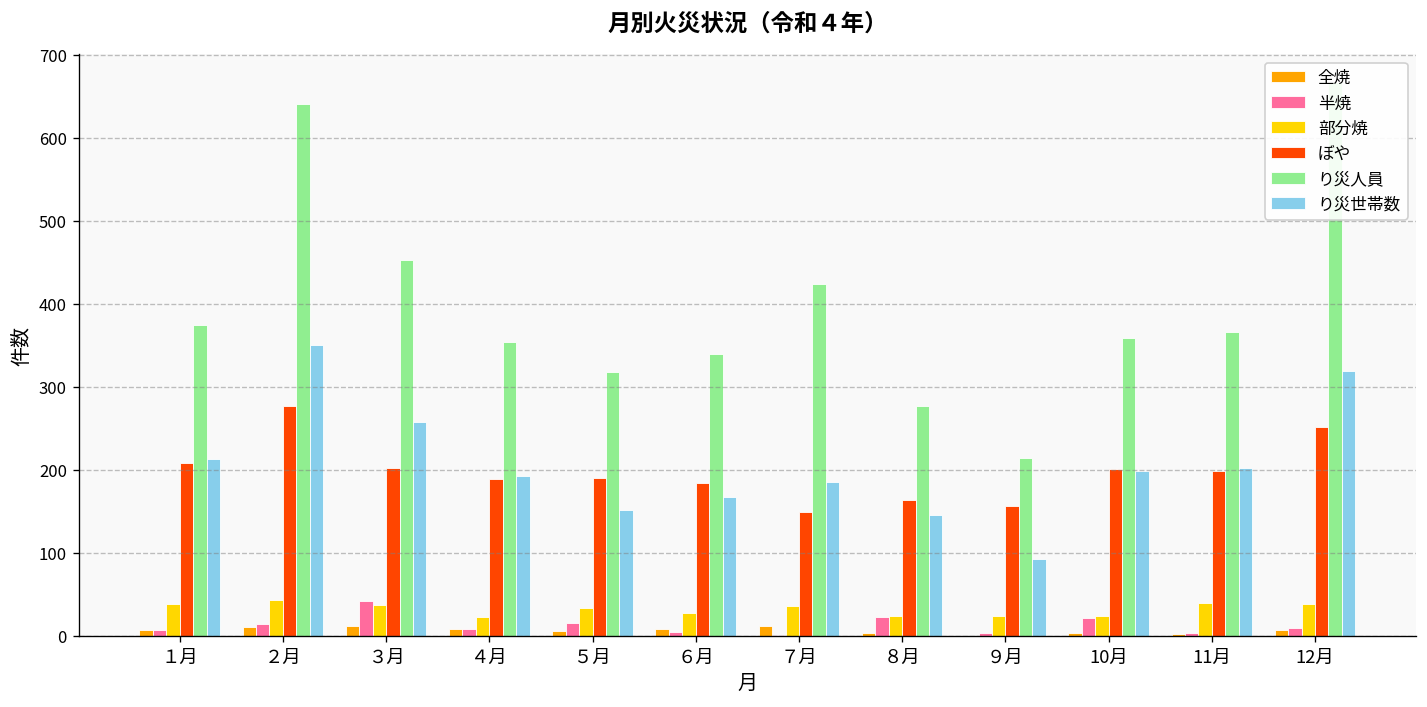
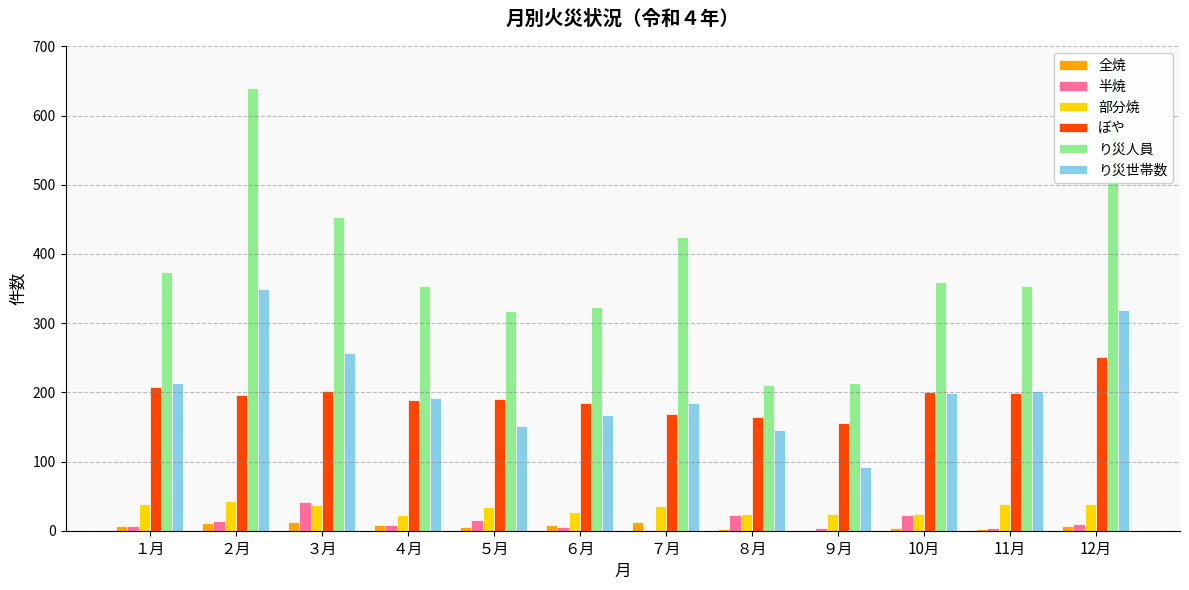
  {
    "半焼": {
      "１月": 10,
      "２月": 10,
      "３月": 40,
      "４月": 10,
      "５月": 20,
      "６月": 10,
      "８月": 20,
      "９月": 0,
      "10月": 20,
      "11月": 0,
      "12月": 10
    },
    "ぼや": {
      "１月": 210,
-     "２月": 280,
+     "２月": 200,
      "３月": 200,
      "４月": 190,
      "５月": 190,
      "６月": 180,
-     "７月": 150,
+     "７月": 170,
      "８月": 160,
      "９月": 160,
      "10月": 200,
      "11月": 200,
      "12月": 250
    },
    "り災人員": {
      "１月": 370,
      "２月": 640,
      "３月": 450,
      "４月": 350,
      "５月": 320,
-     "６月": 340,
+     "６月": 320,
      "７月": 420,
-     "８月": 280,
+     "８月": 210,
      "９月": 210,
      "10月": 360,
-     "11月": 370
+     "11月": 350
    },
    "り災世帯数": {
      "１月": 210,
      "２月": 350,
      "３月": 260,
      "４月": 190,
      "５月": 150,
      "６月": 170,
      "７月": 190,
      "８月": 150,
      "９月": 90,
      "10月": 200,
      "11月": 200,
      "12月": 320
    }
  }
